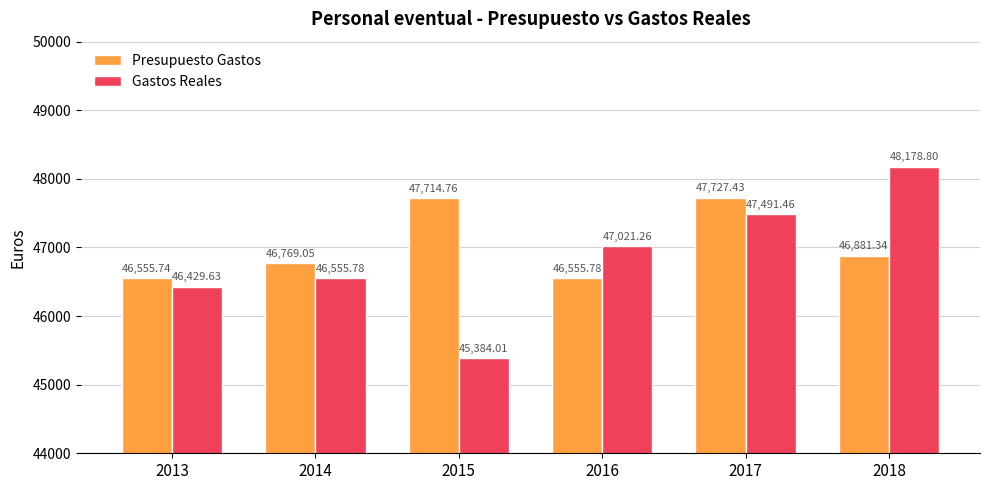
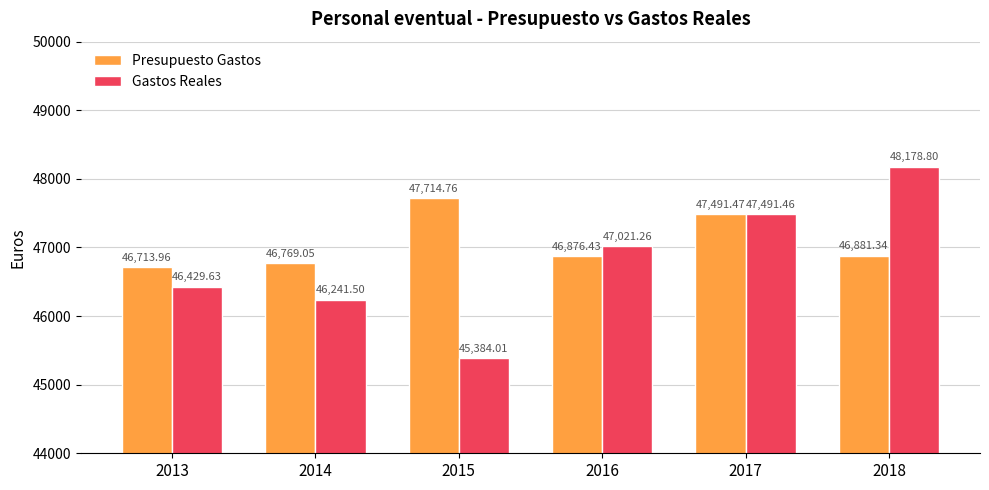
  {
    "Presupuesto Gastos": {
-     "2013": "46,555.74",
+     "2013": "46,713.96",
      "2014": "46,769.05",
      "2015": "47,714.76",
-     "2016": "46,555.78",
-     "2017": "47,727.43",
+     "2016": "46,876.43",
+     "2017": "47,491.47",
      "2018": "46,881.34"
    },
    "Gastos Reales": {
      "2013": "46,429.63",
-     "2014": "46,555.78",
+     "2014": "46,241.50",
      "2015": "45,384.01",
      "2016": "47,021.26",
      "2017": "47,491.46",
      "2018": "48,178.80"
    }
  }
